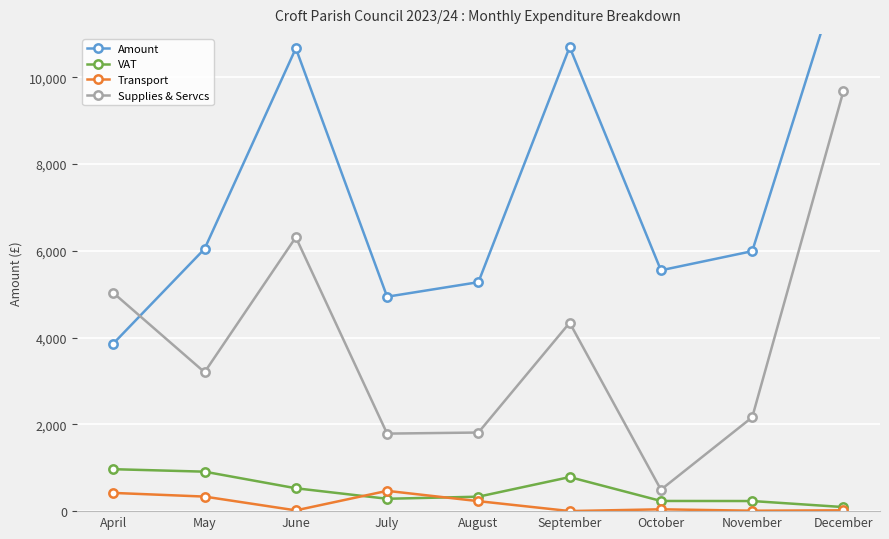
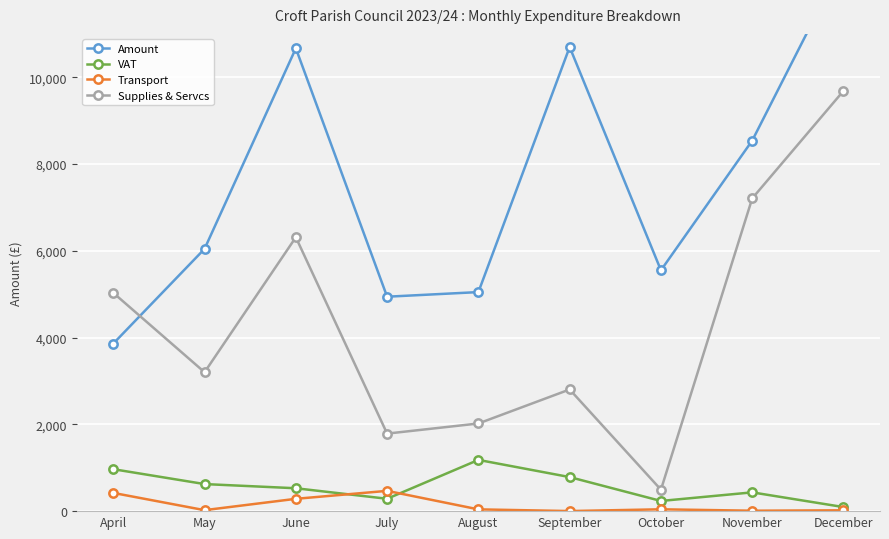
  {
    "Amount": {
      "April": "3,900",
      "May": "6,000",
      "June": "10,700",
      "July": "4,900",
-     "August": "5,300",
+     "August": "5,000",
      "September": "10,700",
      "October": "5,600",
-     "November": "6,000"
+     "November": "8,500"
    },
    "VAT": {
      "April": "1,000",
-     "May": "900",
+     "May": "600",
      "June": "500",
      "July": "300",
-     "August": "300",
+     "August": "1,200",
      "September": "800",
      "October": "200",
-     "November": "200",
+     "November": "400",
      "December": "100"
    },
    "Transport": {
      "April": "400",
-     "May": "300",
-     "June": "0",
+     "May": "0",
+     "June": "300",
      "July": "500",
-     "August": "200",
+     "August": "0",
      "September": "0",
      "October": "0",
      "November": "0",
      "December": "0"
    },
    "Supplies & Servcs": {
      "April": "5,000",
      "May": "3,200",
      "June": "6,300",
      "July": "1,800",
-     "August": "1,800",
-     "September": "4,300",
+     "August": "2,000",
+     "September": "2,800",
      "October": "500",
-     "November": "2,200",
+     "November": "7,200",
      "December": "9,700"
    }
  }
